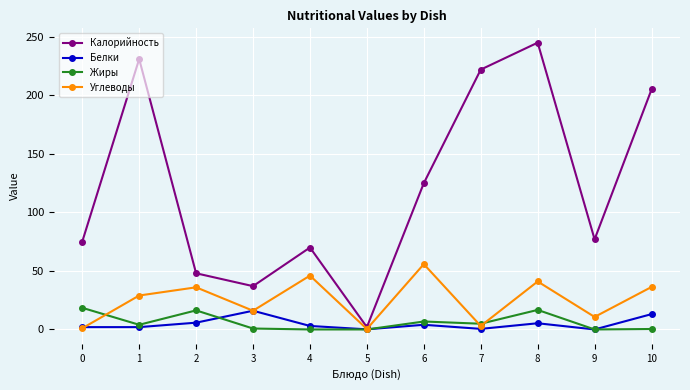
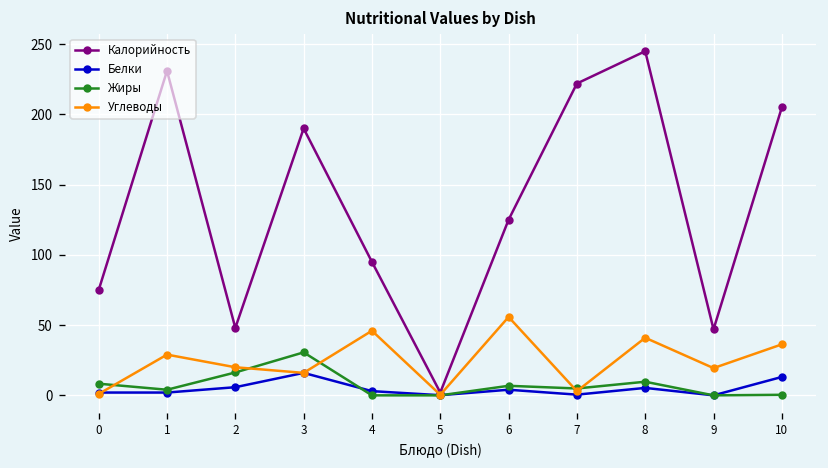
  {
    "Калорийность": {
      "0": 75,
      "2": 48,
-     "3": 37,
-     "4": 70,
+     "3": 190,
+     "4": 95,
      "6": 125,
      "7": 222,
      "8": 245,
-     "9": 77,
+     "9": 47,
      "10": 205
    },
    "Белки": {
      "2": 6,
      "4": 3,
      "6": 4,
      "7": 1,
      "8": 5,
      "10": 13
    },
    "Жиры": {
-     "0": 19,
+     "0": 8,
      "2": 16,
-     "3": 1,
+     "3": 31,
      "4": 0,
      "6": 7,
-     "8": 17,
+     "8": 10,
      "10": 0
    },
    "Углеводы": {
      "1": 29,
-     "2": 36,
+     "2": 20,
      "4": 46,
      "6": 56,
      "8": 41,
-     "9": 11,
+     "9": 19,
      "10": 36
    }
  }
